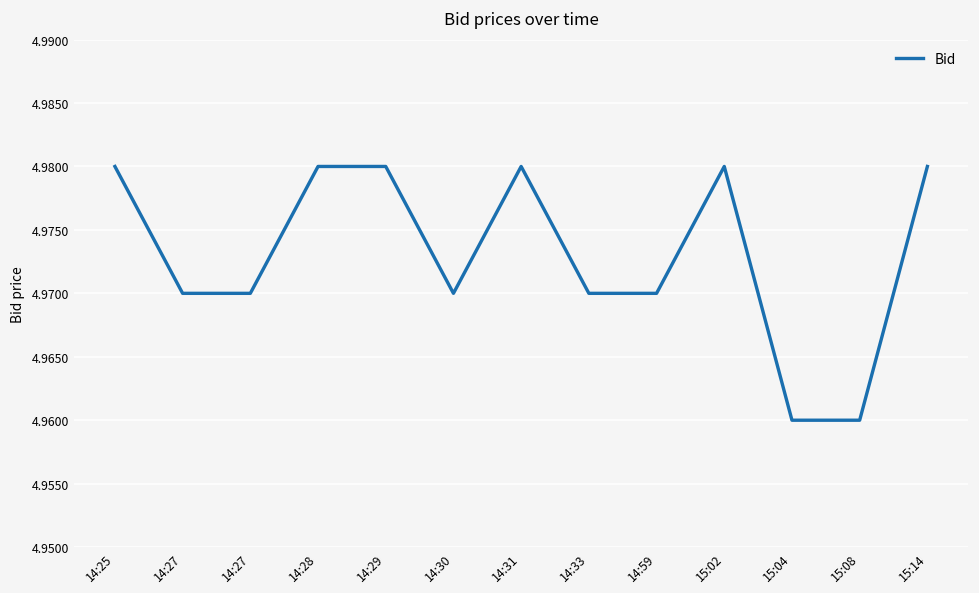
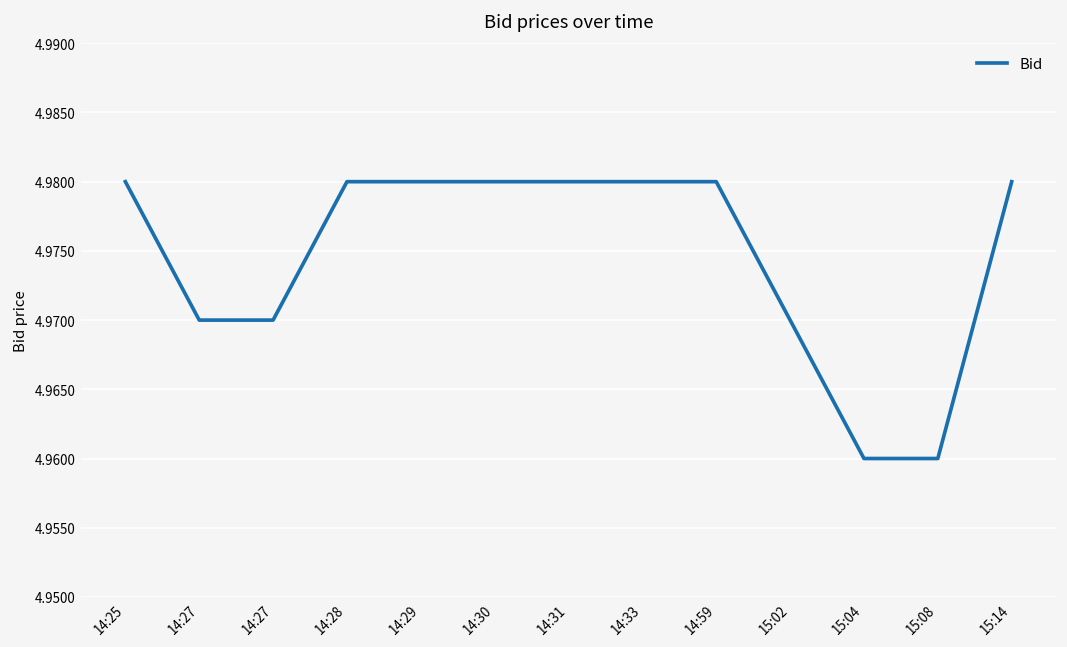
  {
    "14:25": 4.98,
    "14:28": 4.98,
    "14:29": 4.98,
-   "14:30": 4.97,
+   "14:30": 4.98,
    "14:31": 4.98,
-   "14:33": 4.97,
-   "14:59": 4.97,
-   "15:02": 4.98,
+   "14:33": 4.98,
+   "14:59": 4.98,
+   "15:02": 4.97,
    "15:04": 4.96,
    "15:08": 4.96,
    "15:14": 4.98
  }
